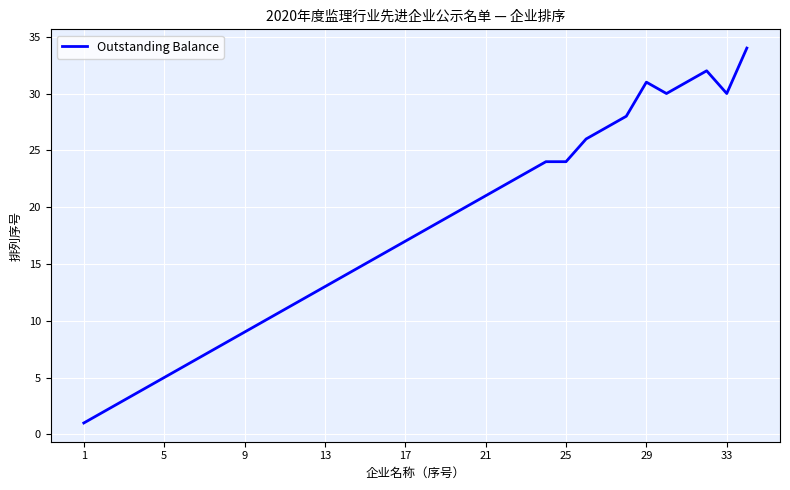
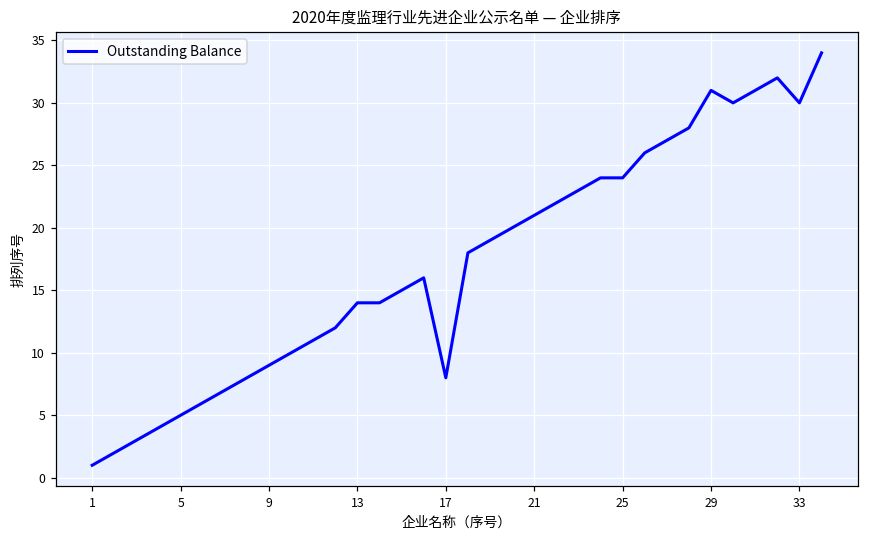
  {
    "1": 1,
    "5": 5,
    "9": 9,
-   "13": 13,
-   "17": 17,
+   "13": 14,
+   "17": 8,
    "21": 21,
    "25": 24,
    "29": 31,
    "33": 30
  }
